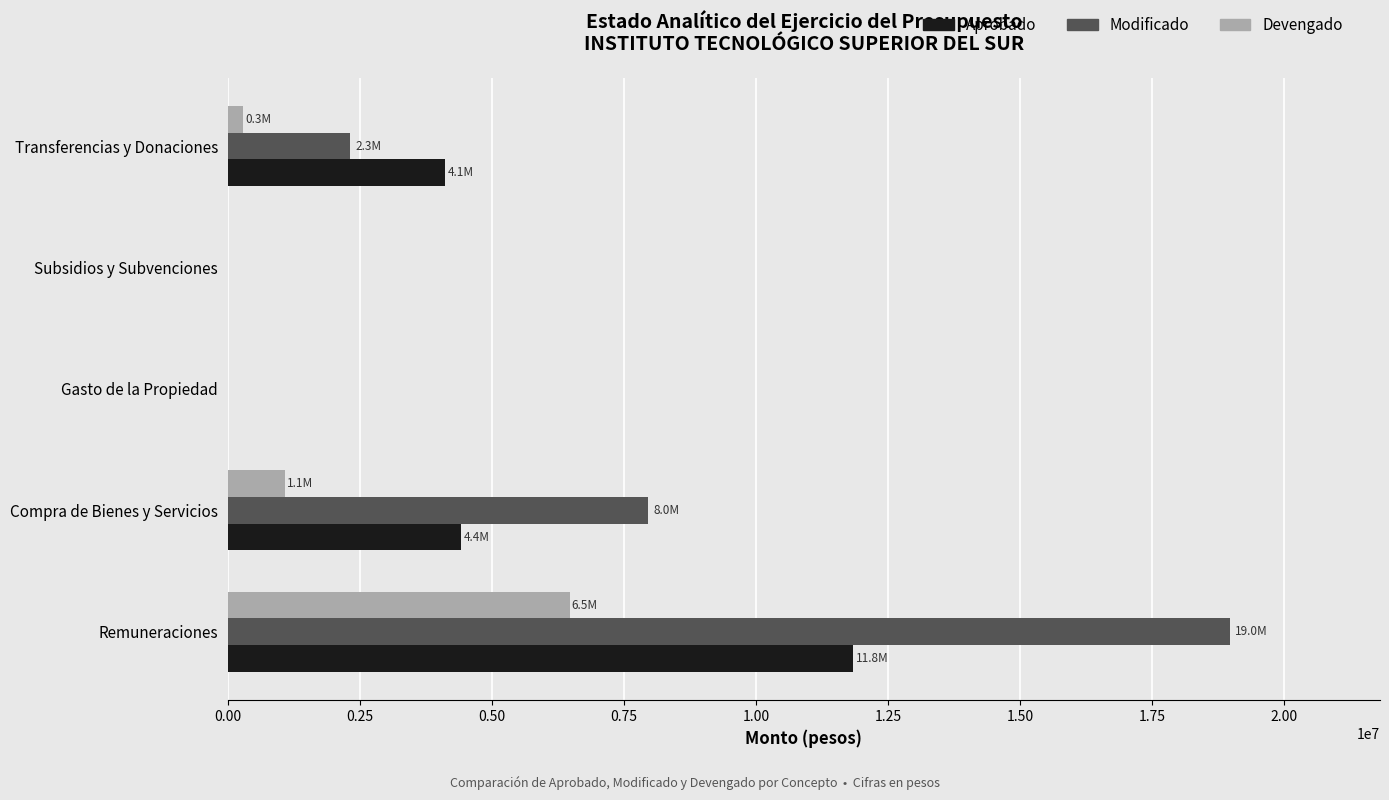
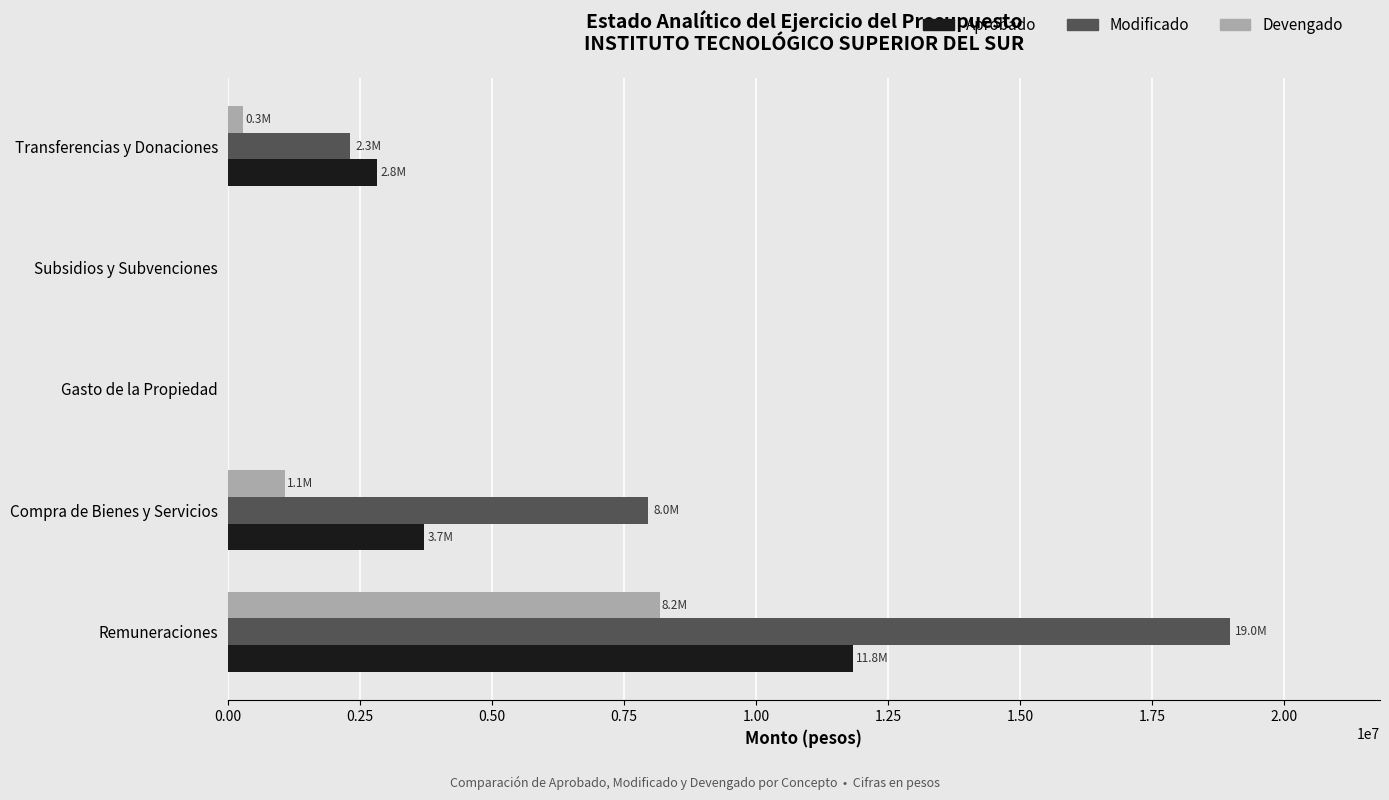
  {
    "Aprobado": {
-     "Transferencias y Donaciones": "4.1M",
-     "Compra de Bienes y Servicios": "4.4M",
+     "Transferencias y Donaciones": "2.8M",
+     "Compra de Bienes y Servicios": "3.7M",
      "Remuneraciones": "11.8M"
    },
    "Modificado": {
      "Transferencias y Donaciones": "2.3M",
      "Compra de Bienes y Servicios": "8.0M",
      "Remuneraciones": "19.0M"
    },
    "Devengado": {
      "Transferencias y Donaciones": "0.3M",
      "Compra de Bienes y Servicios": "1.1M",
-     "Remuneraciones": "6.5M"
+     "Remuneraciones": "8.2M"
    }
  }
